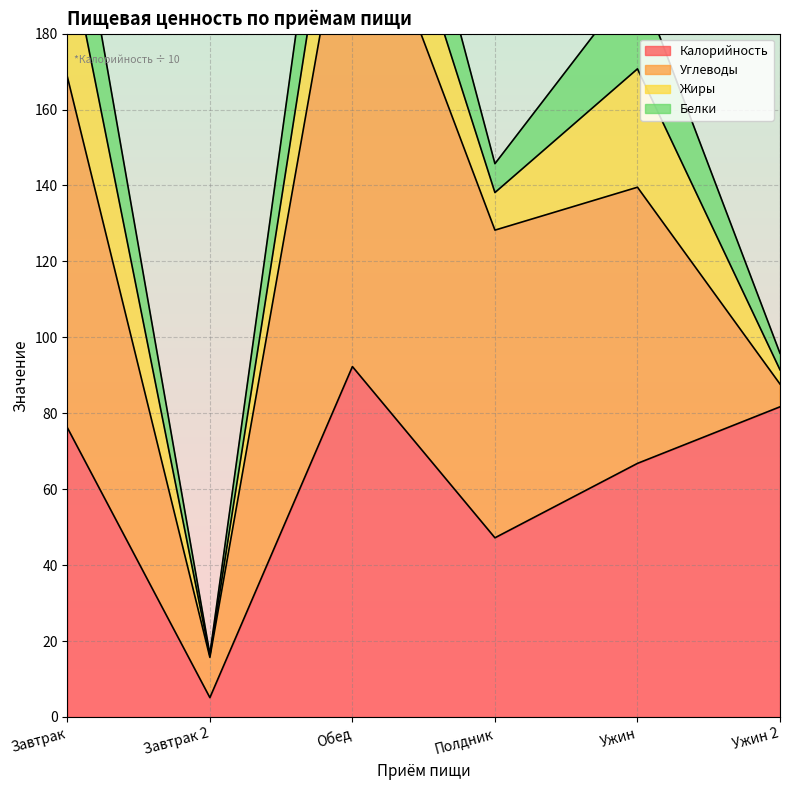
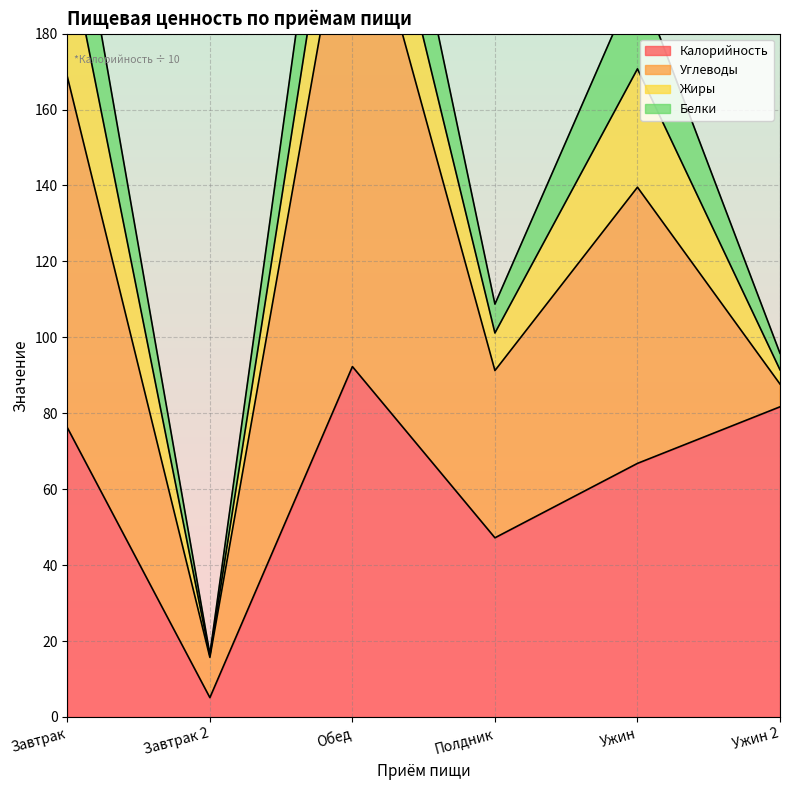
  {
    "Калорийность": {
      "Завтрак": 76,
      "Завтрак 2": 5,
      "Обед": 92,
      "Полдник": 47,
      "Ужин": 67,
      "Ужин 2": 82
    },
    "Углеводы": {
-     "Полдник": 81,
+     "Полдник": 44,
      "Ужин": 73,
      "Ужин 2": 6
    },
    "Жиры": {
      "Полдник": 10,
      "Ужин": 31,
      "Ужин 2": 4
    },
    "Белки": {
      "Полдник": 8,
      "Ужин 2": 4
    }
  }
